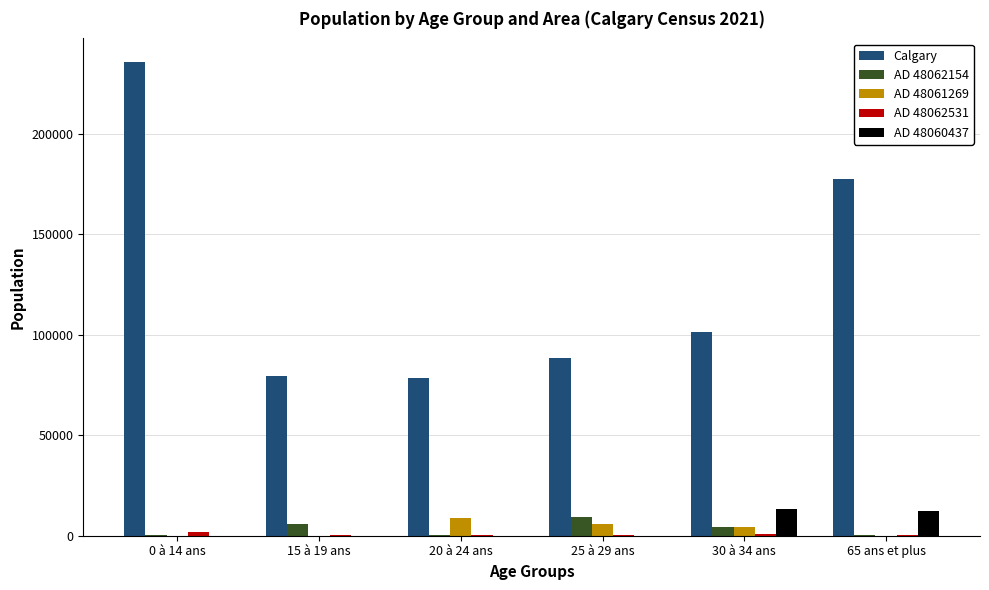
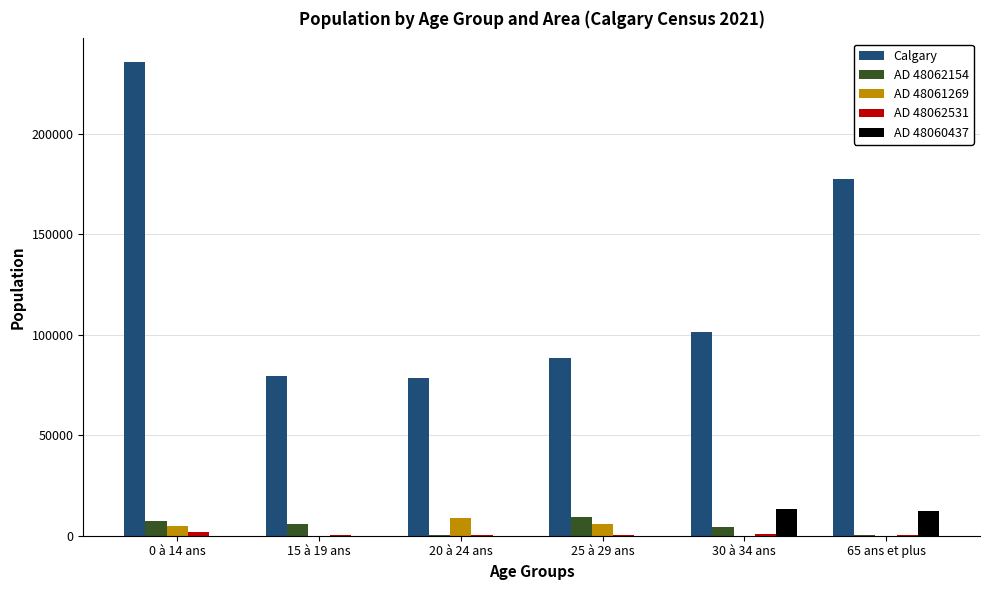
  {
    "Calgary": {
      "0 à 14 ans": 236000,
      "15 à 19 ans": 79000,
      "20 à 24 ans": 78000,
      "25 à 29 ans": 88000,
      "30 à 34 ans": 101000,
      "65 ans et plus": 177000
    },
    "AD 48062154": {
-     "0 à 14 ans": 0,
+     "0 à 14 ans": 7000,
      "15 à 19 ans": 6000,
      "25 à 29 ans": 9000,
      "30 à 34 ans": 4000
    },
    "AD 48061269": {
-     "0 à 14 ans": 0,
+     "0 à 14 ans": 5000,
      "20 à 24 ans": 9000,
      "25 à 29 ans": 6000,
-     "30 à 34 ans": 4000
+     "30 à 34 ans": 0
    },
    "AD 48062531": {
      "0 à 14 ans": 2000
    },
    "AD 48060437": {
      "30 à 34 ans": 13000,
      "65 ans et plus": 12000
    }
  }
